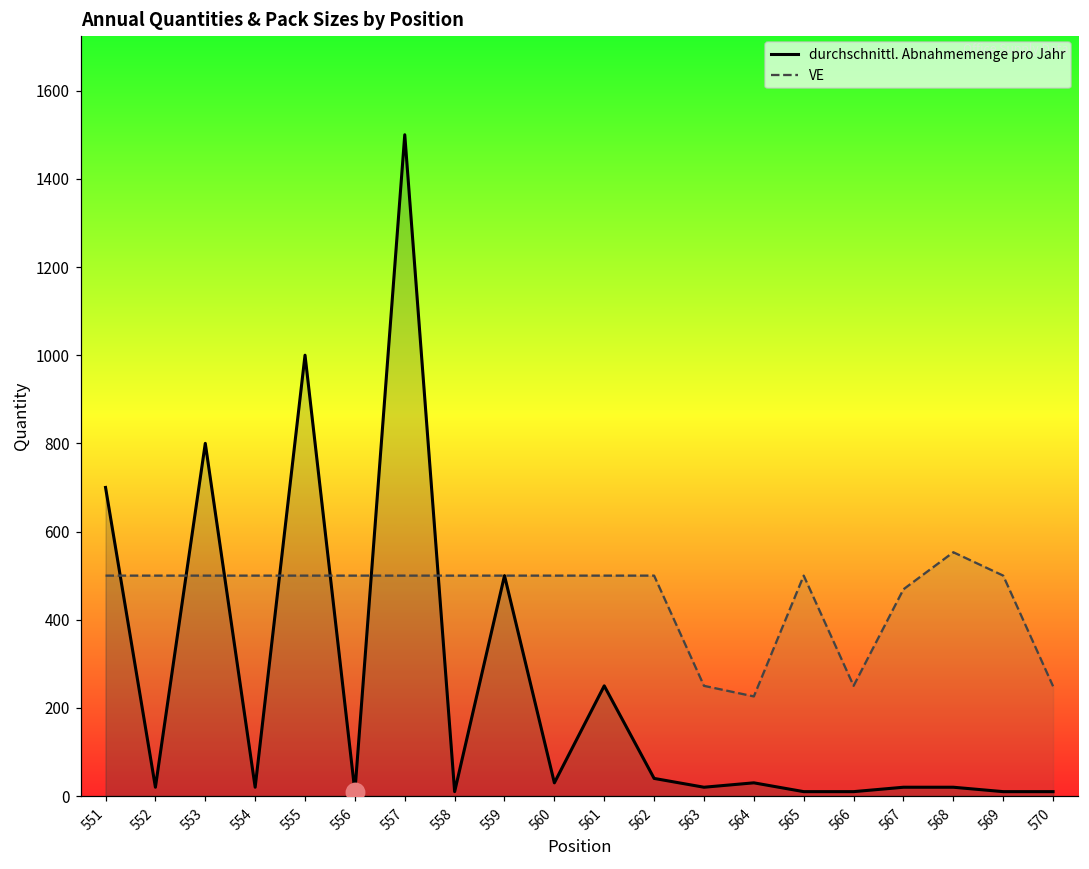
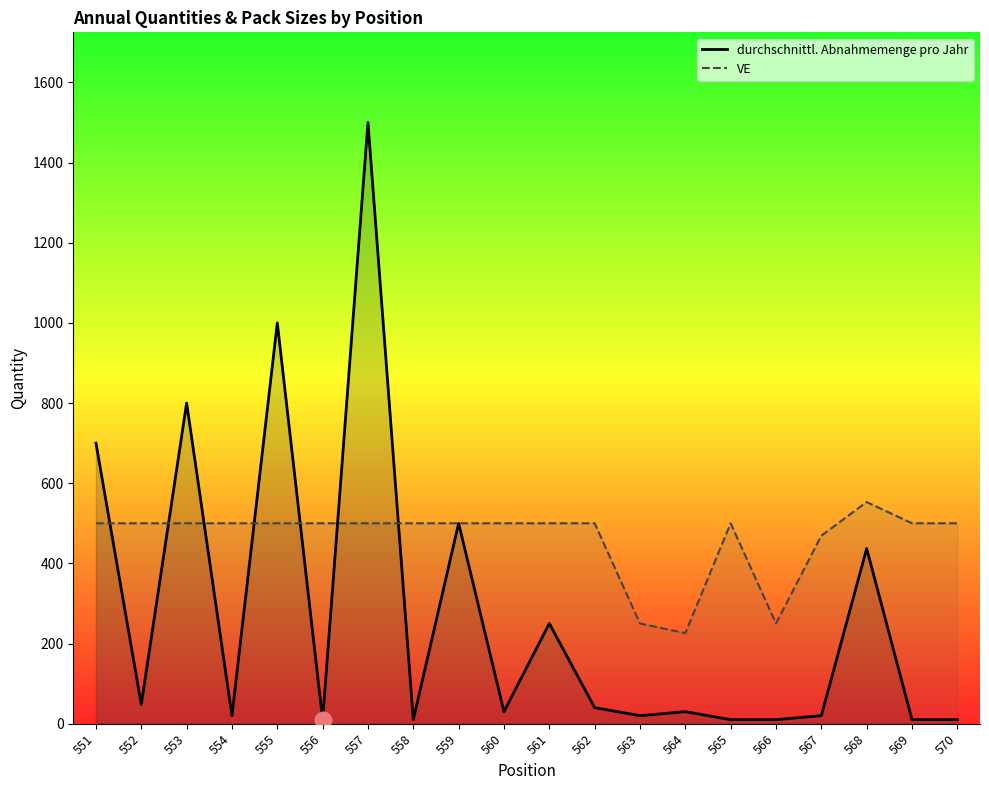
  {
    "durchschnittl. Abnahmemenge pro Jahr": {
      "551": 700,
-     "552": 20,
+     "552": 50,
      "553": 800,
      "554": 20,
      "555": 1000,
      "557": 1500,
      "558": 10,
      "560": 30,
      "561": 250,
      "562": 40,
      "563": 20,
      "564": 30,
      "565": 10,
      "566": 10,
      "567": 20,
-     "568": 20,
+     "568": 440,
      "569": 10,
      "570": 10
    },
    "VE": {
      "551": 500,
      "552": 500,
      "553": 500,
      "554": 500,
      "555": 500,
      "556": 500,
      "557": 500,
      "558": 500,
      "560": 500,
      "561": 500,
      "562": 500,
      "563": 250,
      "564": 230,
      "565": 500,
      "566": 250,
      "567": 470,
      "568": 550,
      "569": 500,
-     "570": 250
+     "570": 500
    }
  }
